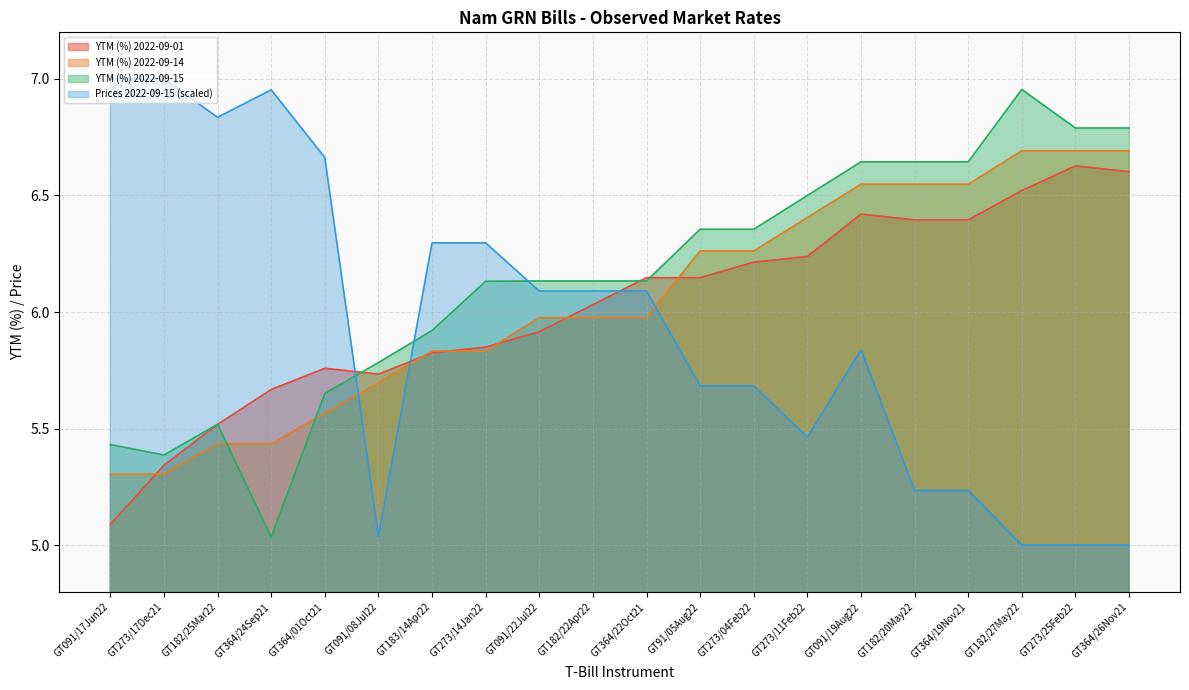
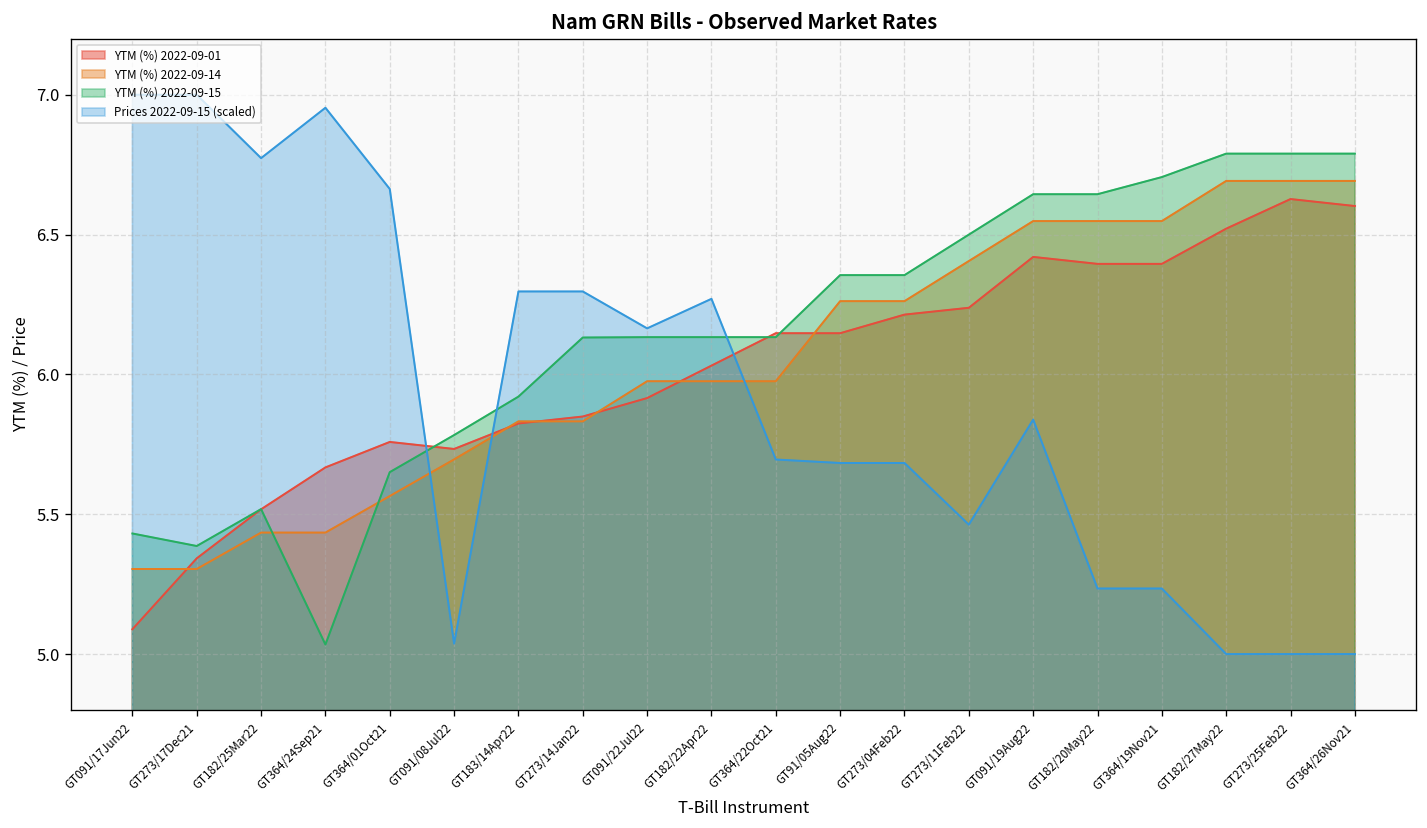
  {
    "YTM (%) 2022-09-15": {
      "GT091/17Jun22": 5.43,
      "GT273/17Dec21": 5.39,
      "GT364/24Sep21": 5.03,
      "GT364/01Oct21": 5.65,
      "GT091/08Jul22": 5.78,
      "GT183/14Apr22": 5.92,
      "GT273/14Jan22": 6.13,
      "GT091/22Jul22": 6.13,
      "GT182/22Apr22": 6.13,
      "GT364/22Oct21": 6.13,
      "GT91/05Aug22": 6.36,
      "GT273/04Feb22": 6.36,
      "GT273/11Feb22": 6.50,
      "GT091/19Aug22": 6.64,
      "GT182/20May22": 6.64,
-     "GT364/19Nov21": 6.64,
-     "GT182/27May22": 6.95,
+     "GT364/19Nov21": 6.71,
+     "GT182/27May22": 6.79,
      "GT273/25Feb22": 6.79,
      "GT364/26Nov21": 6.79
    },
    "Prices 2022-09-15 (scaled)": {
-     "GT182/25Mar22": 6.84,
+     "GT182/25Mar22": 6.77,
      "GT364/24Sep21": 6.95,
      "GT364/01Oct21": 6.66,
      "GT091/08Jul22": 5.04,
      "GT183/14Apr22": 6.30,
      "GT273/14Jan22": 6.30,
-     "GT091/22Jul22": 6.09,
-     "GT182/22Apr22": 6.09,
-     "GT364/22Oct21": 6.09,
+     "GT091/22Jul22": 6.16,
+     "GT182/22Apr22": 6.27,
+     "GT364/22Oct21": 5.70,
      "GT91/05Aug22": 5.68,
      "GT273/04Feb22": 5.68,
      "GT273/11Feb22": 5.46,
      "GT091/19Aug22": 5.84,
      "GT182/20May22": 5.23,
      "GT364/19Nov21": 5.23,
      "GT182/27May22": 5.00,
      "GT273/25Feb22": 5.00,
      "GT364/26Nov21": 5.00
    }
  }
